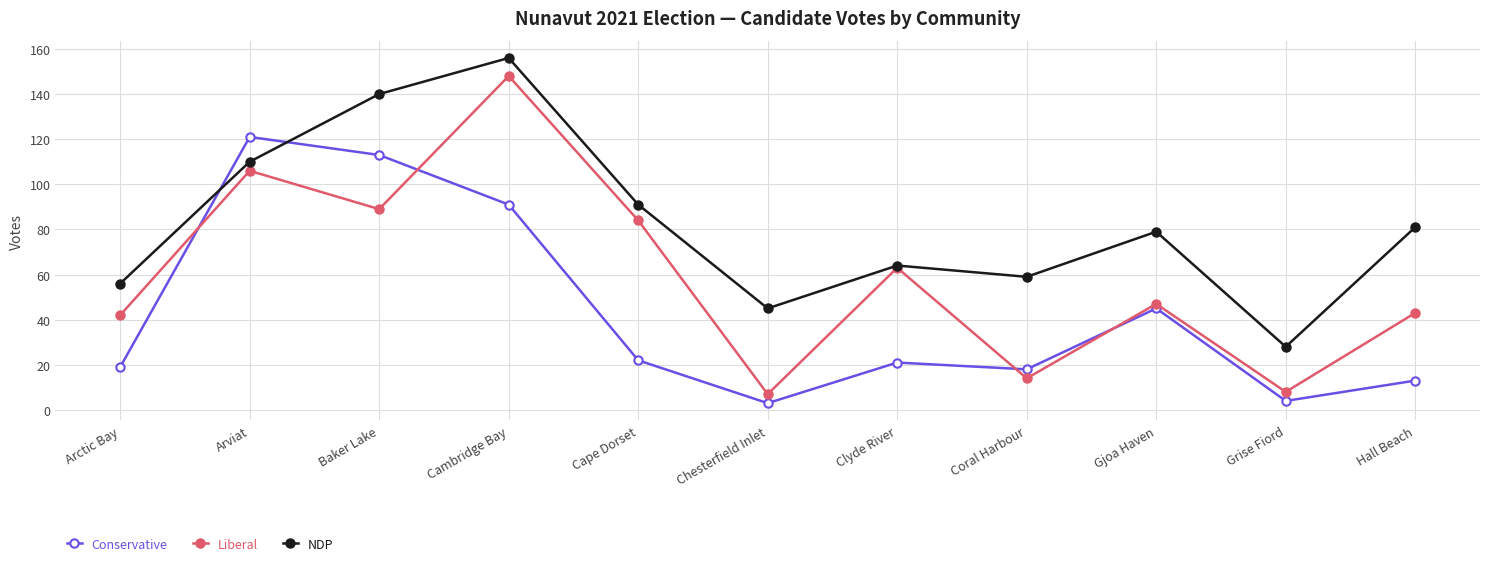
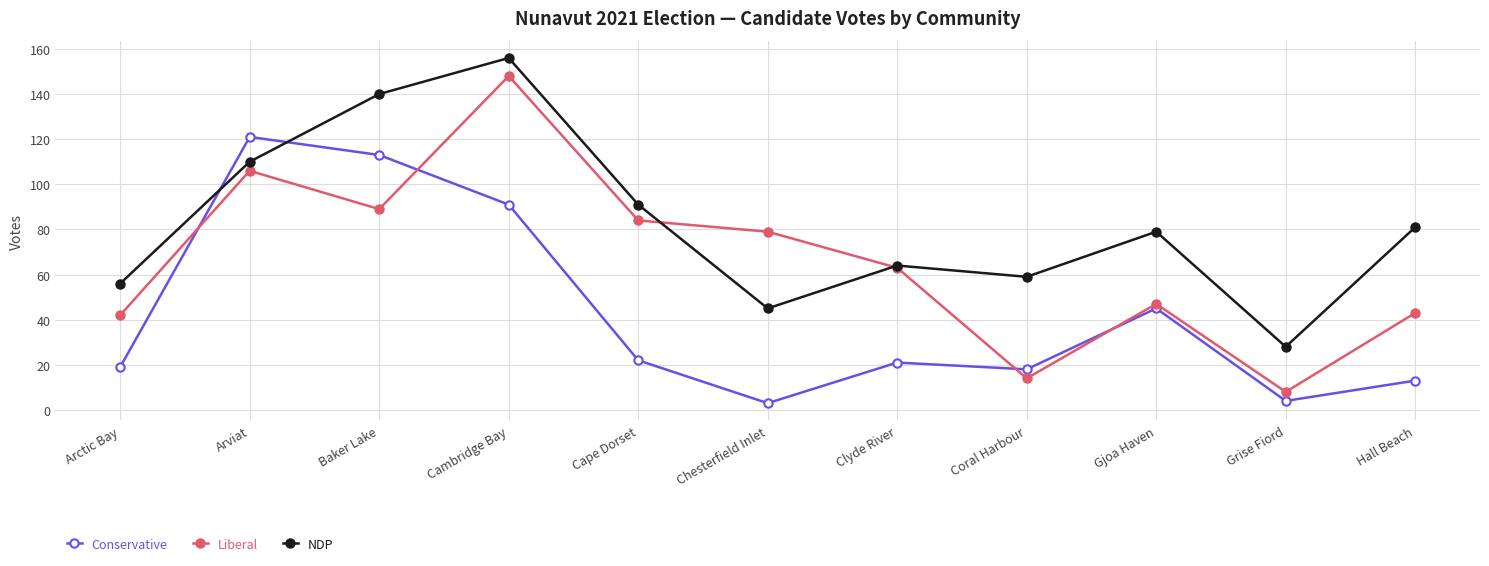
  {
    "Conservative": {
      "Arctic Bay": 19,
      "Arviat": 121,
      "Baker Lake": 113,
      "Cambridge Bay": 91,
      "Cape Dorset": 22,
      "Chesterfield Inlet": 3,
      "Clyde River": 21,
      "Coral Harbour": 18,
      "Gjoa Haven": 45,
      "Grise Fiord": 4,
      "Hall Beach": 13
    },
    "Liberal": {
      "Arctic Bay": 42,
      "Arviat": 106,
      "Baker Lake": 89,
      "Cambridge Bay": 148,
      "Cape Dorset": 84,
-     "Chesterfield Inlet": 7,
+     "Chesterfield Inlet": 79,
      "Coral Harbour": 14,
      "Gjoa Haven": 47,
      "Grise Fiord": 8,
      "Hall Beach": 43
    },
    "NDP": {
      "Arctic Bay": 56,
      "Arviat": 110,
      "Baker Lake": 140,
      "Cambridge Bay": 156,
      "Cape Dorset": 91,
      "Chesterfield Inlet": 45,
      "Coral Harbour": 59,
      "Gjoa Haven": 79,
      "Grise Fiord": 28,
      "Hall Beach": 81
    }
  }
